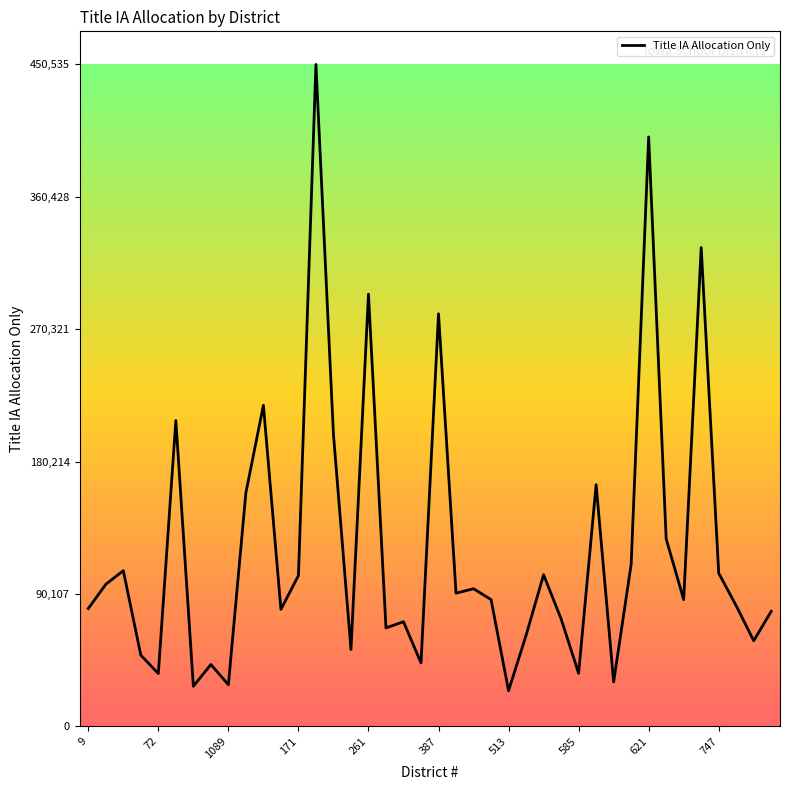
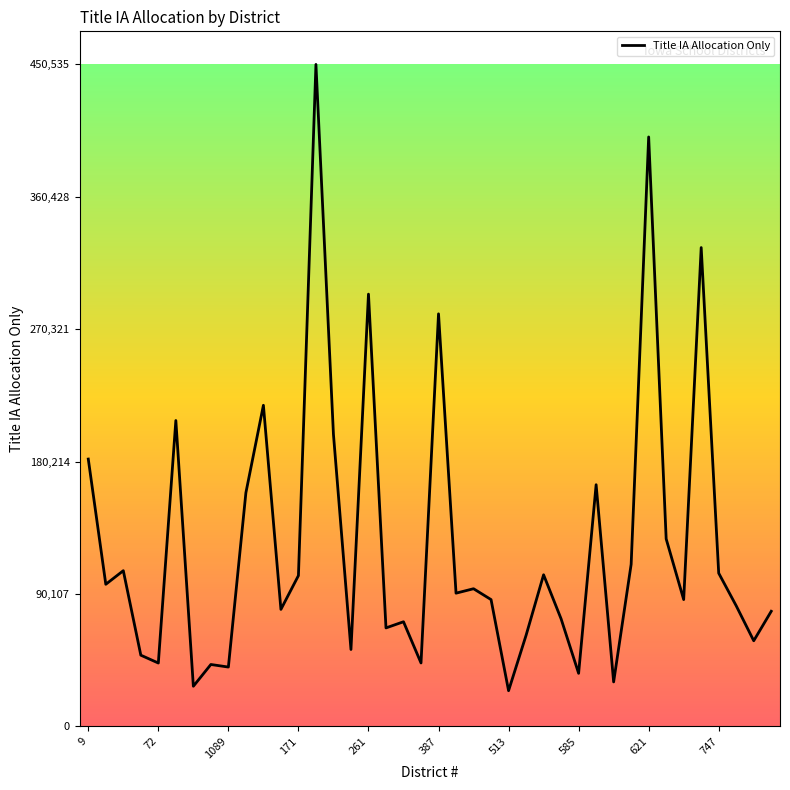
  {
-   "9": "80,000",
-   "72": "36,000",
-   "1089": "28,000",
+   "9": "182,000",
+   "72": "43,000",
+   "1089": "40,000",
    "171": "103,000",
    "261": "294,000",
    "387": "281,000",
    "513": "24,000",
    "585": "36,000",
    "621": "401,000",
    "747": "104,000"
  }
